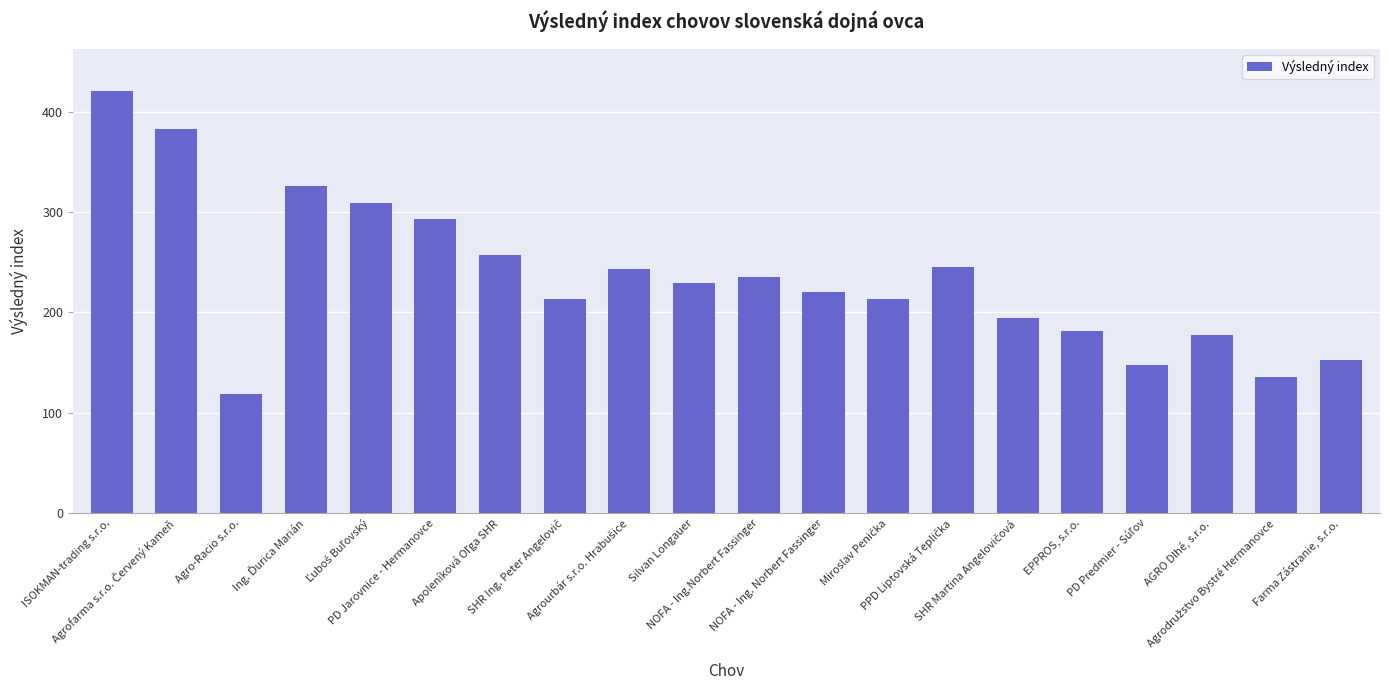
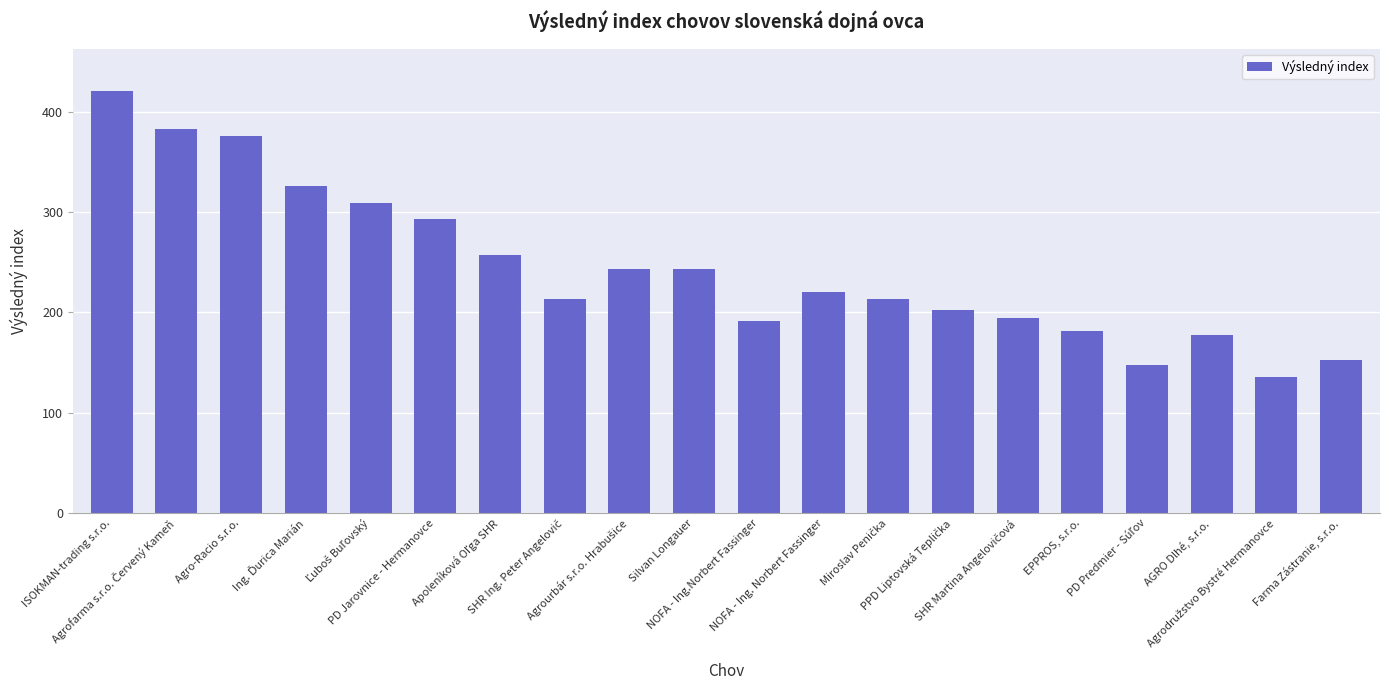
  {
    "ISOKMAN-trading s.r.o.": 421,
    "Agrofarma s.r.o. Červený Kameň": 383,
-   "Agro-Racio s.r.o.": 119,
+   "Agro-Racio s.r.o.": 376,
    "Ing. Ďurica Marián": 326,
    "Ľuboš Buľovský": 309,
    "PD Jarovnice - Hermanovce": 293,
    "Apoleníková Oľga SHR": 257,
    "SHR Ing. Peter Angelovič": 214,
    "Agrourbár s.r.o. Hrabušice": 244,
-   "Silvan Longauer": 229,
-   "NOFA - Ing.Norbert Fassinger": 235,
+   "Silvan Longauer": 243,
+   "NOFA - Ing.Norbert Fassinger": 192,
    "NOFA - Ing. Norbert Fassinger": 220,
    "Miroslav Penička": 213,
-   "PPD Liptovská Teplička": 245,
+   "PPD Liptovská Teplička": 202,
    "SHR Martina Angelovičová": 194,
    "EPPROS, s.r.o.": 181,
    "PD Predmier - Súľov": 148,
    "AGRO Dlhé, s.r.o.": 178,
    "Agrodružstvo Bystré Hermanovce": 136,
    "Farma Zástranie, s.r.o.": 153
  }
